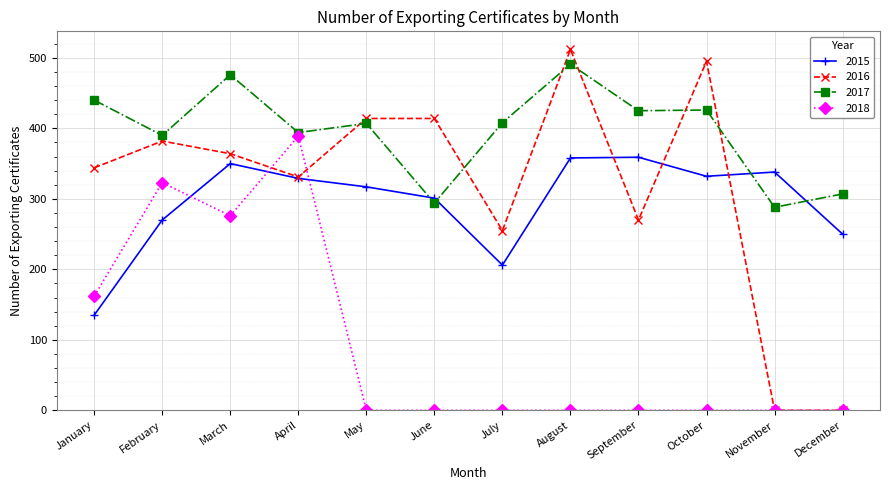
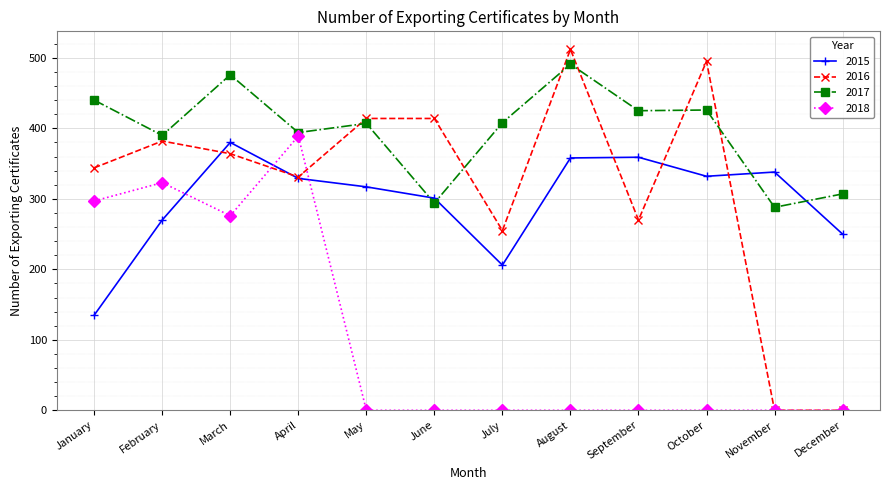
  {
    "2015": {
      "January": 140,
      "February": 270,
-     "March": 350,
+     "March": 380,
      "May": 320,
      "June": 300,
      "July": 210,
      "August": 360,
      "September": 360,
      "October": 330,
      "November": 340,
      "December": 250
    },
    "2016": {
      "January": 340,
      "February": 380,
      "March": 360,
      "May": 410,
      "June": 410,
      "July": 260,
      "August": 510,
      "September": 270,
      "October": 500
    },
    "2017": {
      "January": 440,
      "February": 390,
      "March": 480,
      "April": 390,
      "May": 410,
      "June": 290,
      "July": 410,
      "August": 490,
      "September": 430,
      "October": 430,
      "November": 290,
      "December": 310
    },
    "2018": {
-     "January": 160,
+     "January": 300,
      "February": 320,
      "March": 280,
      "April": 390,
      "May": 0,
      "June": 0,
      "July": 0,
      "August": 0,
      "September": 0,
      "October": 0
    }
  }
